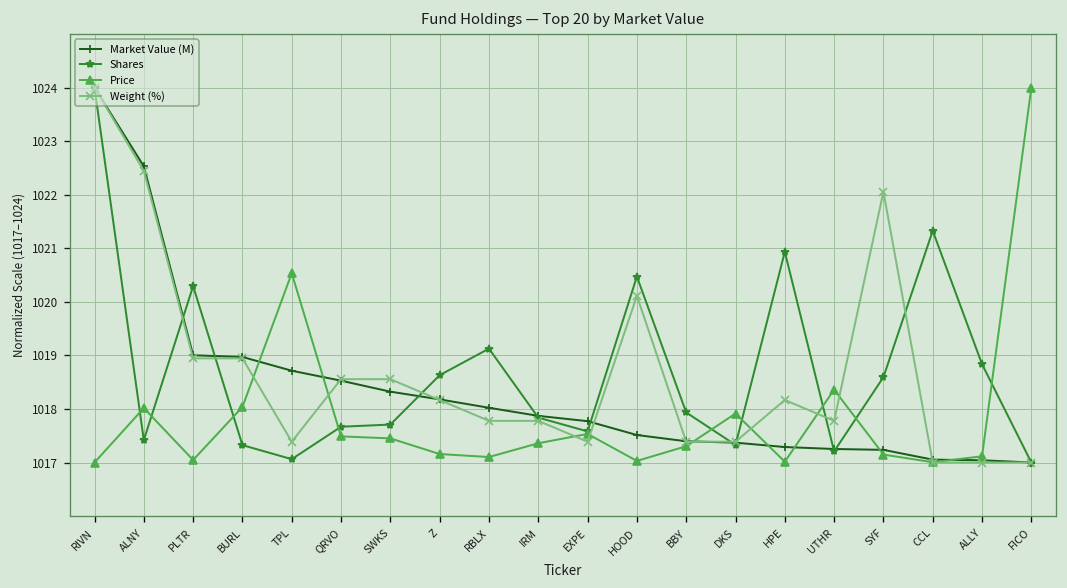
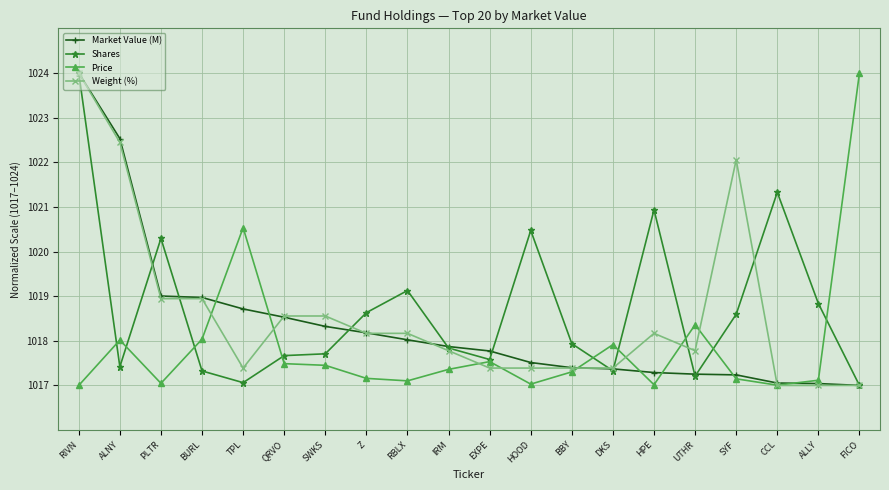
  {
    "Weight (%)": {
      "ALNY": 1022.4,
      "PLTR": 1018.9,
      "TPL": 1017.4,
      "SWKS": 1018.6,
-     "RBLX": 1017.8,
+     "RBLX": 1018.2,
      "IRM": 1017.8,
      "EXPE": 1017.4,
-     "HOOD": 1020.1,
+     "HOOD": 1017.4,
      "HPE": 1018.2,
      "UTHR": 1017.8,
      "SYF": 1022.1
    }
  }
